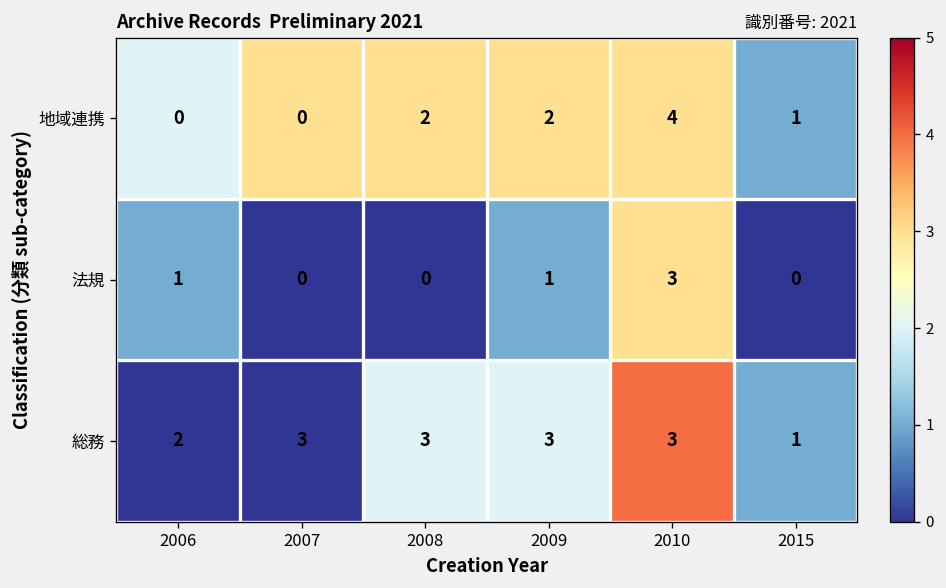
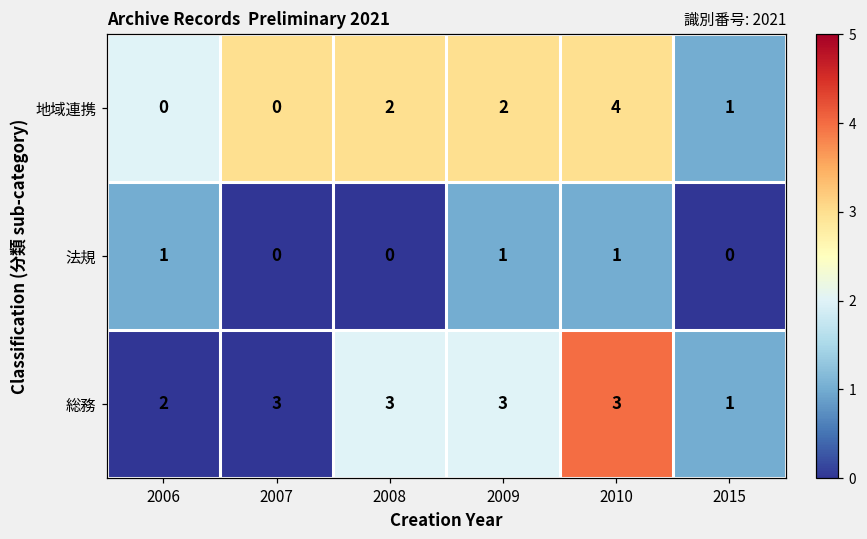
  {
    "地域連携": {
      "2006": 0,
      "2007": 0,
      "2008": 2,
      "2009": 2,
      "2010": 4,
      "2015": 1
    },
    "法規": {
      "2006": 1,
      "2007": 0,
      "2008": 0,
      "2009": 1,
-     "2010": 3,
+     "2010": 1,
      "2015": 0
    },
    "総務": {
      "2006": 2,
      "2007": 3,
      "2008": 3,
      "2009": 3,
      "2010": 3,
      "2015": 1
    }
  }
